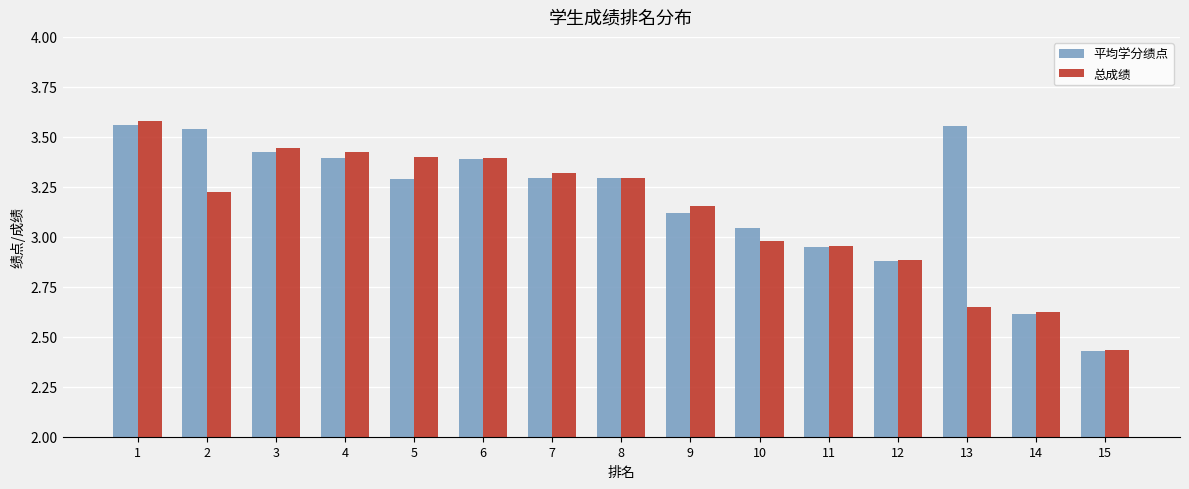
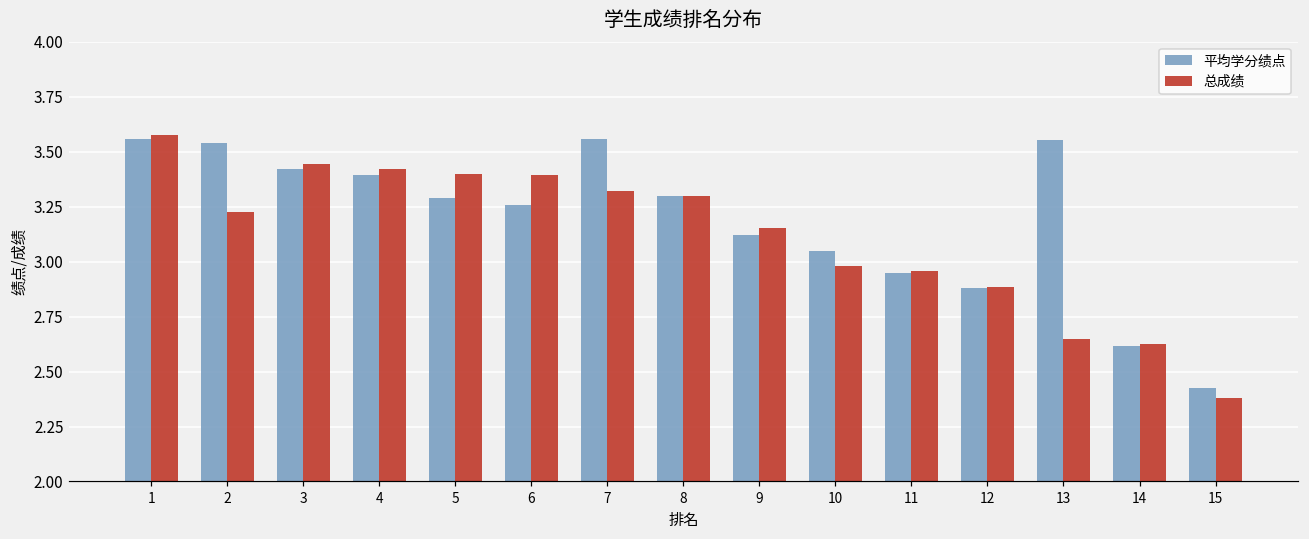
  {
    "平均学分绩点": {
      "1": 3.56,
      "2": 3.54,
      "3": 3.42,
      "4": 3.39,
      "5": 3.29,
-     "6": 3.39,
-     "7": 3.30,
+     "6": 3.26,
+     "7": 3.56,
      "8": 3.30,
      "9": 3.12,
      "10": 3.05,
      "11": 2.95,
      "12": 2.88,
      "13": 3.55,
      "14": 2.61,
      "15": 2.43
    },
    "总成绩": {
      "1": 3.58,
      "2": 3.23,
      "3": 3.45,
      "4": 3.42,
      "5": 3.40,
      "6": 3.39,
      "7": 3.32,
      "8": 3.30,
      "9": 3.15,
      "10": 2.98,
      "11": 2.96,
      "12": 2.89,
      "13": 2.65,
      "14": 2.62,
-     "15": 2.44
+     "15": 2.38
    }
  }
